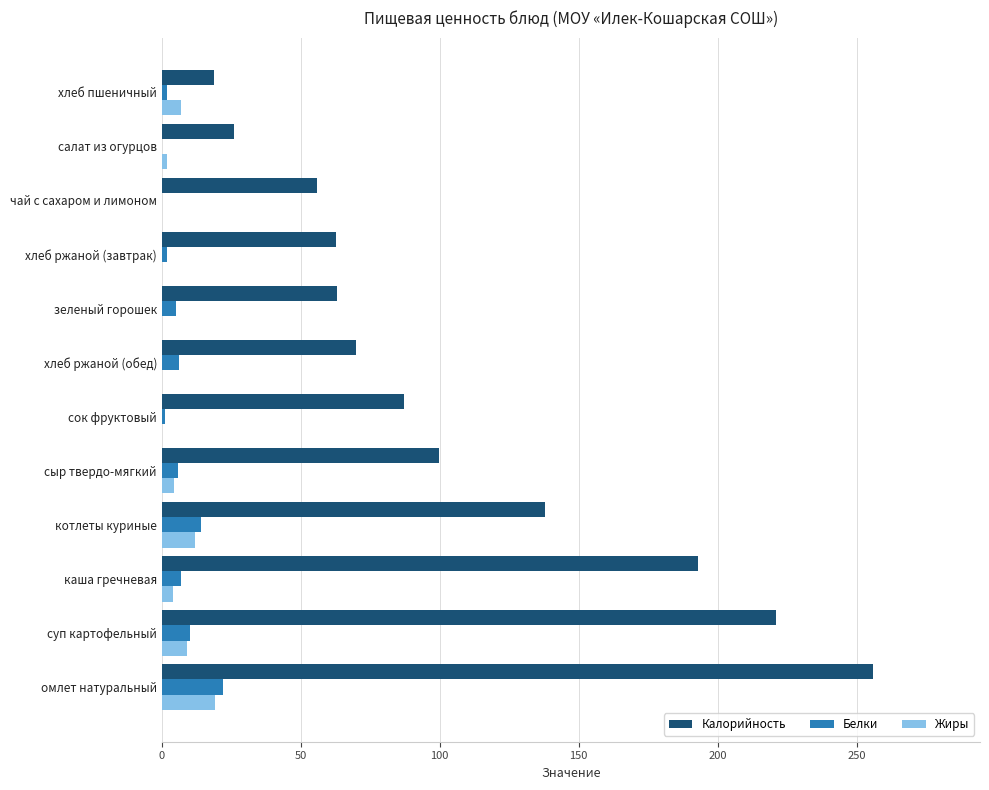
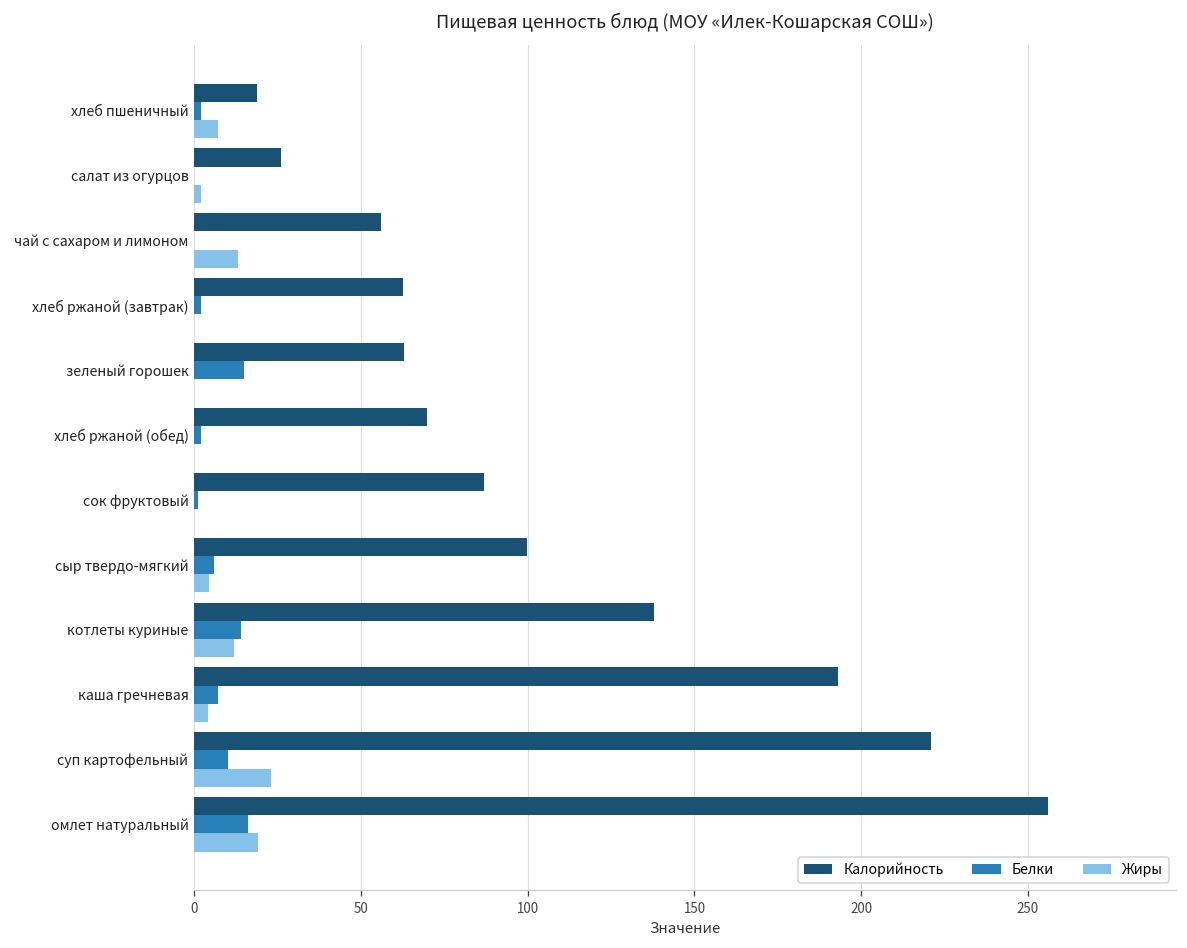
  {
    "Калорийность": {
      "хлеб пшеничный": 19,
      "салат из огурцов": 26,
      "чай с сахаром и лимоном": 56,
      "хлеб ржаной (завтрак)": 63,
      "зеленый горошек": 63,
      "хлеб ржаной (обед)": 70,
      "сок фруктовый": 87,
      "сыр твердо-мягкий": 100,
      "котлеты куриные": 138,
      "каша гречневая": 193,
      "суп картофельный": 221,
      "омлет натуральный": 256
    },
    "Белки": {
      "хлеб пшеничный": 2,
      "салат из огурцов": 0,
      "чай с сахаром и лимоном": 0,
      "хлеб ржаной (завтрак)": 2,
-     "зеленый горошек": 5,
-     "хлеб ржаной (обед)": 6,
+     "зеленый горошек": 15,
+     "хлеб ржаной (обед)": 2,
      "сок фруктовый": 1,
      "сыр твердо-мягкий": 6,
      "котлеты куриные": 14,
      "каша гречневая": 7,
      "суп картофельный": 10,
-     "омлет натуральный": 22
+     "омлет натуральный": 16
    },
    "Жиры": {
      "хлеб пшеничный": 7,
      "салат из огурцов": 2,
-     "чай с сахаром и лимоном": 0,
+     "чай с сахаром и лимоном": 13,
      "хлеб ржаной (завтрак)": 0,
      "зеленый горошек": 0,
      "хлеб ржаной (обед)": 0,
      "сок фруктовый": 0,
      "сыр твердо-мягкий": 5,
      "котлеты куриные": 12,
      "каша гречневая": 4,
-     "суп картофельный": 9,
+     "суп картофельный": 23,
      "омлет натуральный": 19
    }
  }
